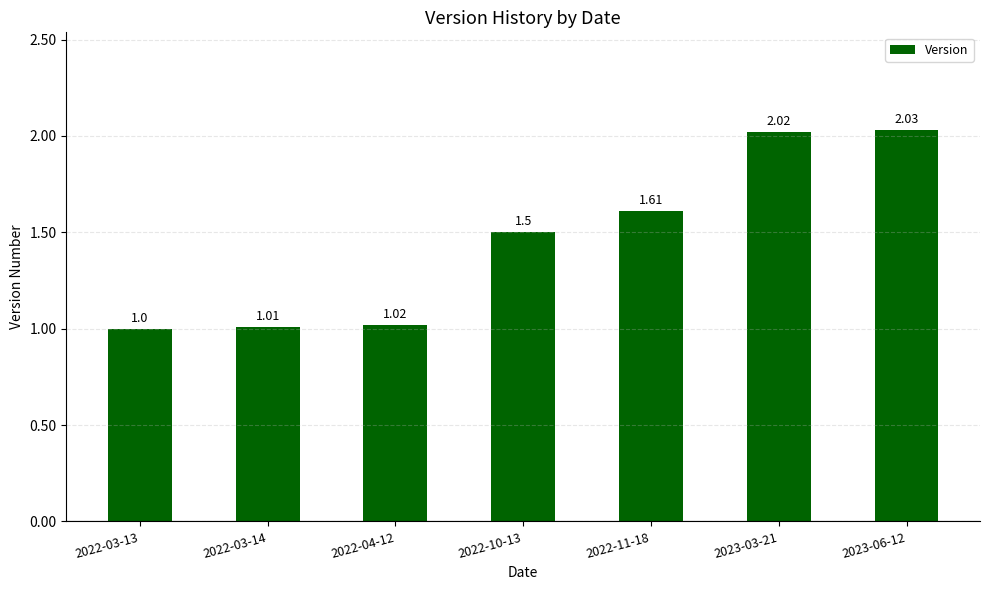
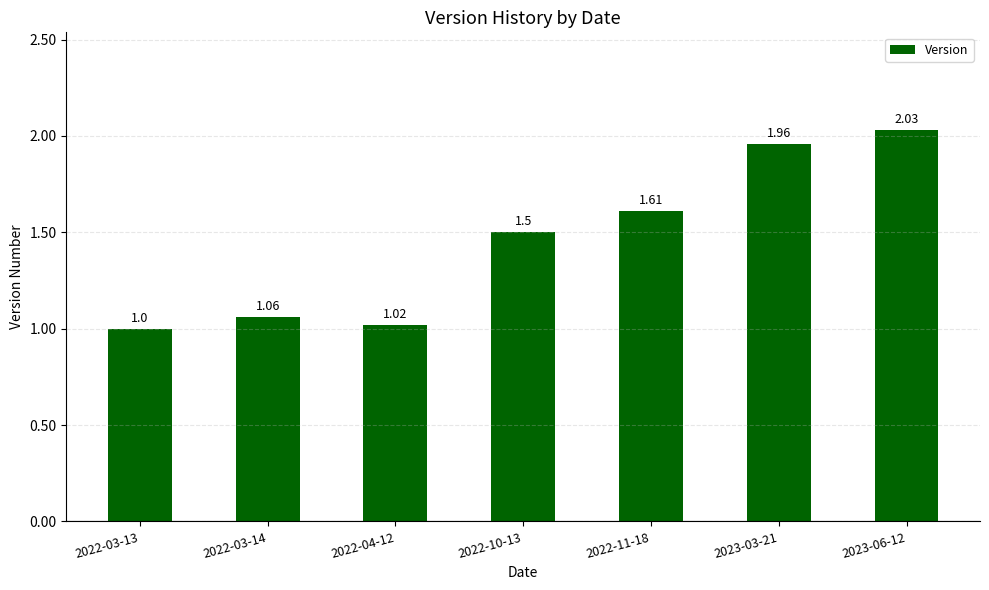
  {
    "2022-03-13": 1.0,
-   "2022-03-14": 1.01,
+   "2022-03-14": 1.06,
    "2022-04-12": 1.02,
    "2022-10-13": 1.5,
    "2022-11-18": 1.61,
-   "2023-03-21": 2.02,
+   "2023-03-21": 1.96,
    "2023-06-12": 2.03
  }
